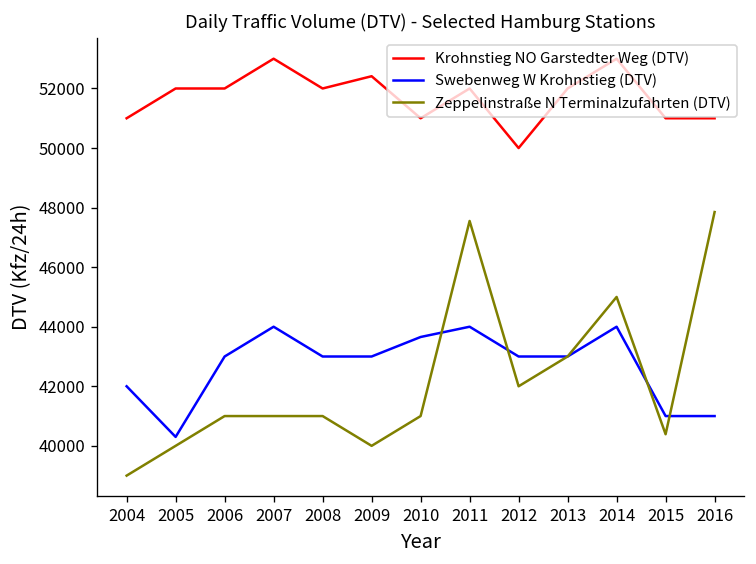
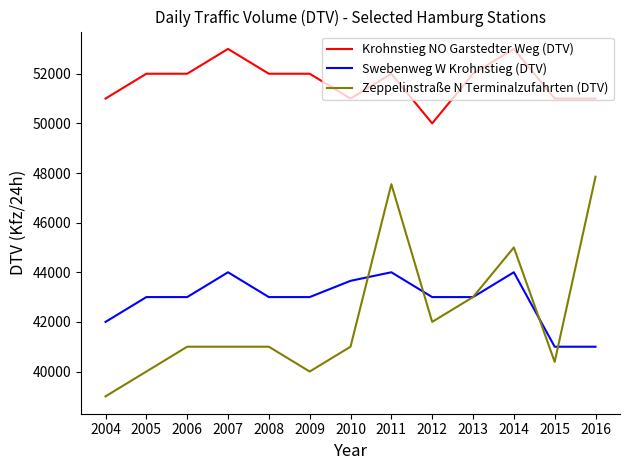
  {
    "Krohnstieg NO Garstedter Weg (DTV)": {
      "2004": 51000,
      "2005": 52000,
      "2006": 52000,
      "2007": 53000,
      "2008": 52000,
-     "2009": 52400,
+     "2009": 52000,
      "2012": 50000
    },
    "Swebenweg W Krohnstieg (DTV)": {
      "2004": 42000,
-     "2005": 40300,
+     "2005": 43000,
      "2006": 43000,
      "2007": 44000,
      "2008": 43000,
      "2009": 43000,
      "2010": 43700,
      "2011": 44000,
      "2012": 43000,
      "2014": 44000,
      "2015": 41000,
      "2016": 41000
    },
    "Zeppelinstraße N Terminalzufahrten (DTV)": {
      "2004": 39000,
      "2005": 40000,
      "2006": 41000,
      "2007": 41000,
      "2008": 41000,
      "2009": 40000,
      "2010": 41000,
      "2011": 47600,
      "2012": 42000,
      "2014": 45000,
      "2015": 40400,
      "2016": 47900
    }
  }
